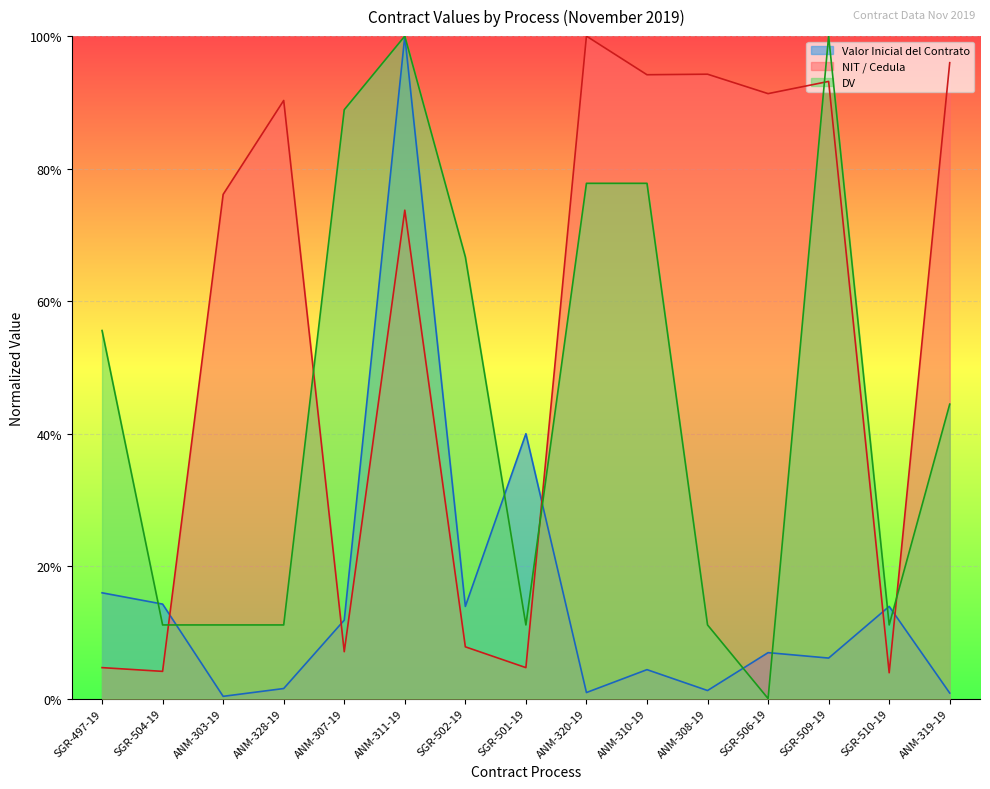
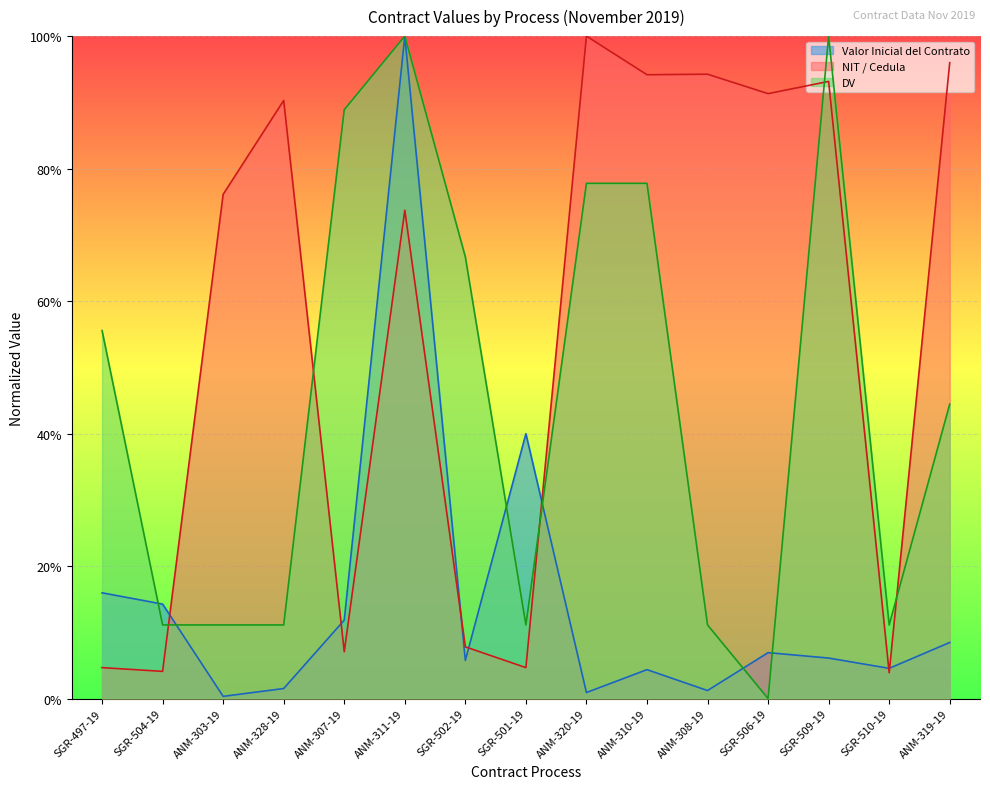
  {
    "Valor Inicial del Contrato": {
      "SGR-497-19": "16%",
      "SGR-504-19": "14%",
      "ANM-303-19": "0%",
      "ANM-328-19": "2%",
      "ANM-307-19": "12%",
-     "SGR-502-19": "14%",
+     "SGR-502-19": "6%",
      "SGR-501-19": "40%",
      "ANM-320-19": "1%",
      "ANM-310-19": "4%",
      "ANM-308-19": "1%",
      "SGR-506-19": "7%",
      "SGR-509-19": "6%",
-     "SGR-510-19": "14%",
-     "ANM-319-19": "1%"
+     "SGR-510-19": "5%",
+     "ANM-319-19": "8%"
    },
    "NIT / Cedula": {
      "SGR-497-19": "5%",
      "SGR-504-19": "4%",
      "ANM-303-19": "76%",
      "ANM-328-19": "90%",
      "ANM-307-19": "7%",
      "ANM-311-19": "74%",
      "SGR-502-19": "8%",
      "SGR-501-19": "5%",
      "ANM-320-19": "100%",
      "ANM-310-19": "94%",
      "ANM-308-19": "94%",
      "SGR-506-19": "91%",
      "SGR-510-19": "4%"
    },
    "DV": {
      "SGR-497-19": "56%",
      "SGR-504-19": "11%",
      "ANM-303-19": "11%",
      "ANM-328-19": "11%",
      "ANM-307-19": "89%",
      "SGR-502-19": "67%",
      "SGR-501-19": "11%",
      "ANM-320-19": "78%",
      "ANM-310-19": "78%",
      "ANM-308-19": "11%",
      "SGR-506-19": "0%",
      "SGR-509-19": "100%",
      "SGR-510-19": "11%",
      "ANM-319-19": "44%"
    }
  }
